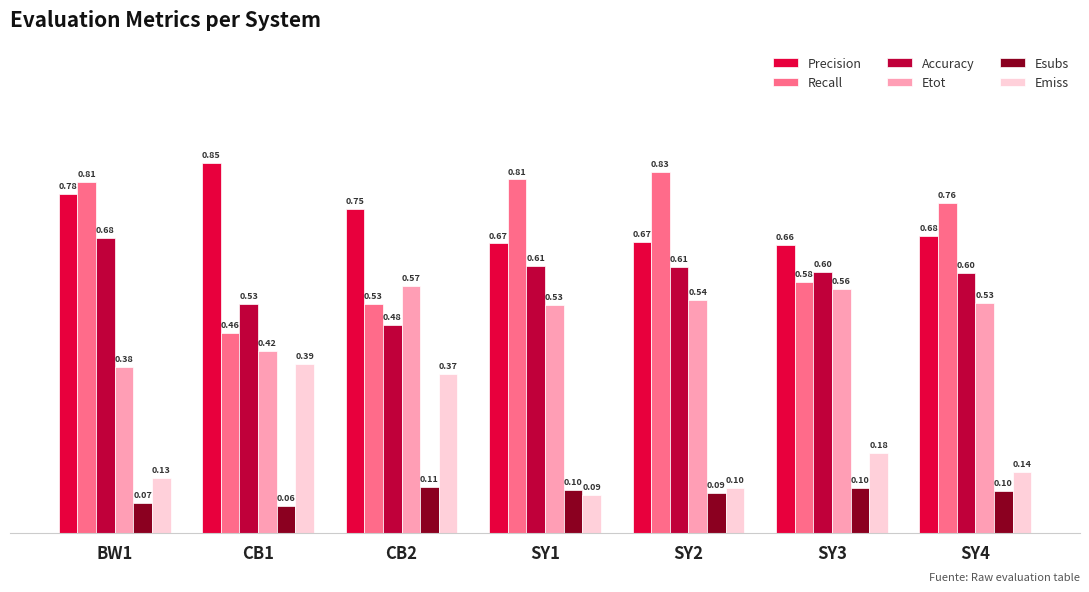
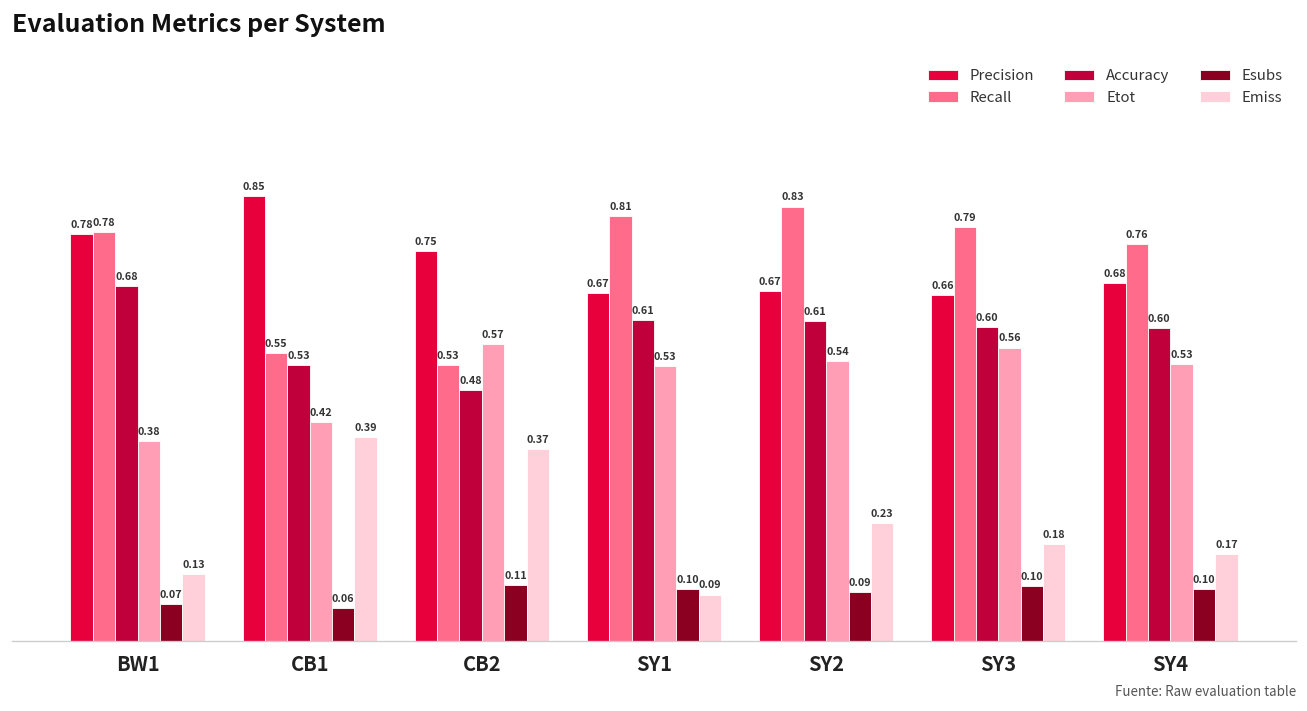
  {
    "Recall": {
-     "BW1": 0.81,
-     "CB1": 0.46,
+     "BW1": 0.78,
+     "CB1": 0.55,
      "CB2": 0.53,
      "SY1": 0.81,
      "SY2": 0.83,
-     "SY3": 0.58,
+     "SY3": 0.79,
      "SY4": 0.76
    },
    "Etot": {
      "BW1": 0.38,
      "CB1": 0.42,
      "CB2": 0.57,
      "SY1": 0.53,
      "SY2": 0.54,
      "SY3": 0.56,
      "SY4": 0.53
    },
    "Emiss": {
      "BW1": 0.13,
      "CB1": 0.39,
      "CB2": 0.37,
      "SY1": 0.09,
-     "SY2": 0.10,
+     "SY2": 0.23,
      "SY3": 0.18,
-     "SY4": 0.14
+     "SY4": 0.17
    }
  }
